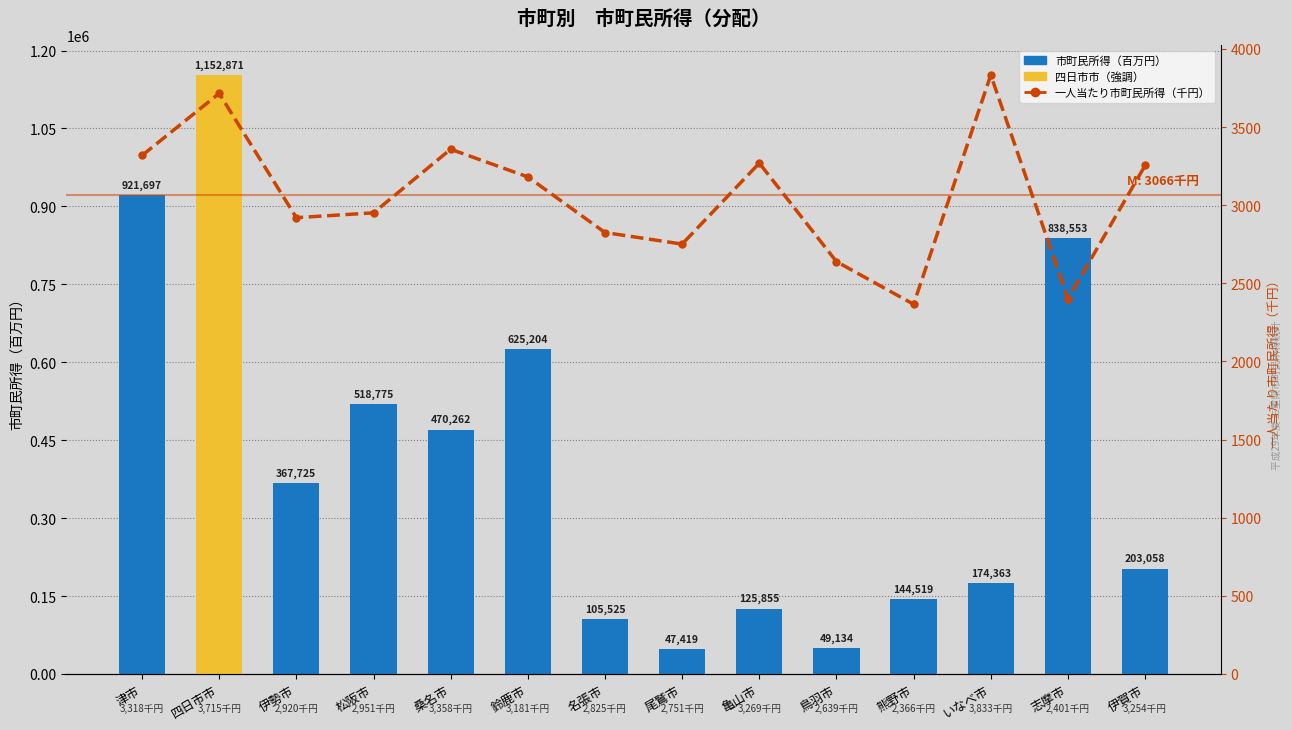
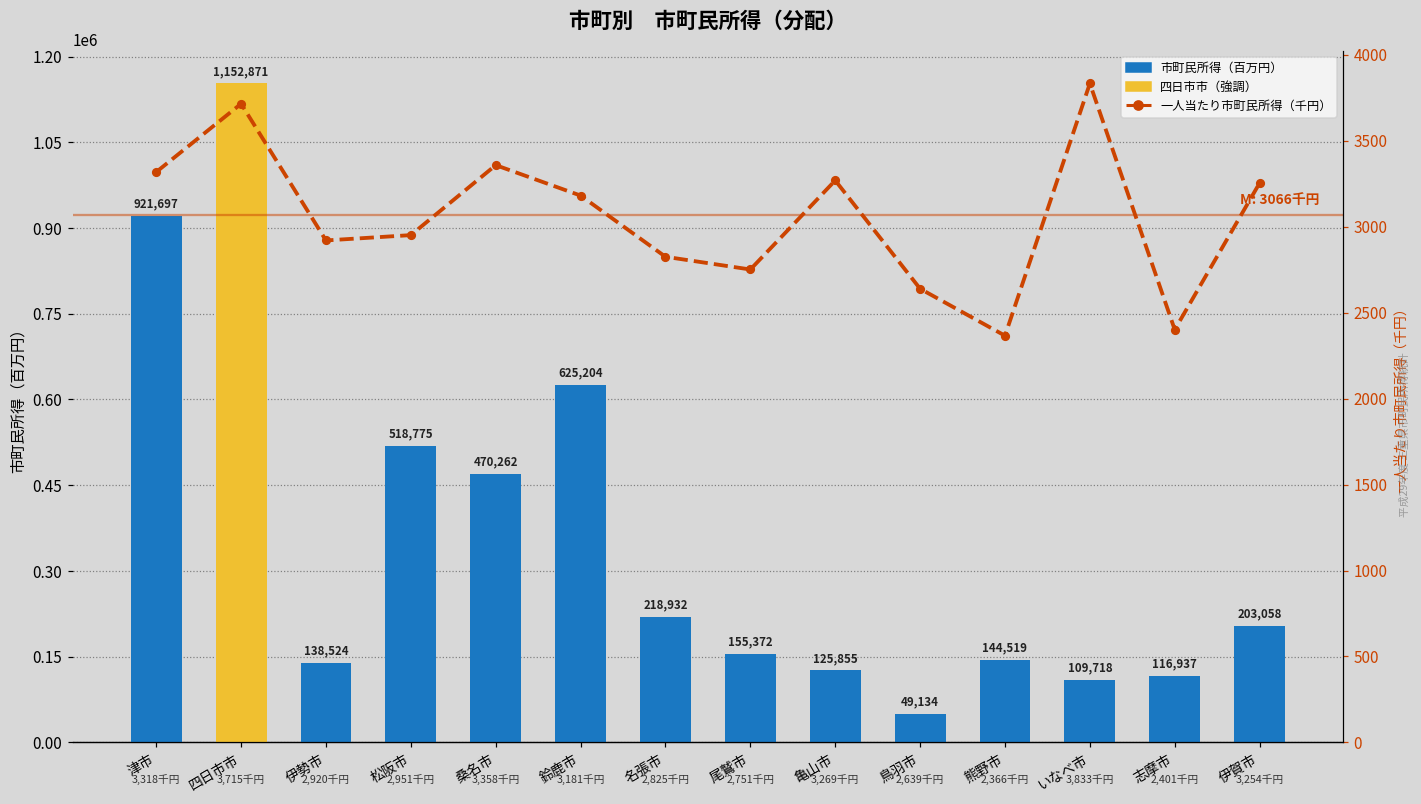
  {
    "市町民所得（百万円）": {
      "津市": "921,697",
      "四日市市": "1,152,871",
-     "伊勢市": "367,725",
+     "伊勢市": "138,524",
      "松阪市": "518,775",
      "桑名市": "470,262",
      "鈴鹿市": "625,204",
-     "名張市": "105,525",
-     "尾鷲市": "47,419",
+     "名張市": "218,932",
+     "尾鷲市": "155,372",
      "亀山市": "125,855",
      "鳥羽市": "49,134",
      "熊野市": "144,519",
-     "いなべ市": "174,363",
-     "志摩市": "838,553",
+     "いなべ市": "109,718",
+     "志摩市": "116,937",
      "伊賀市": "203,058"
    }
  }
